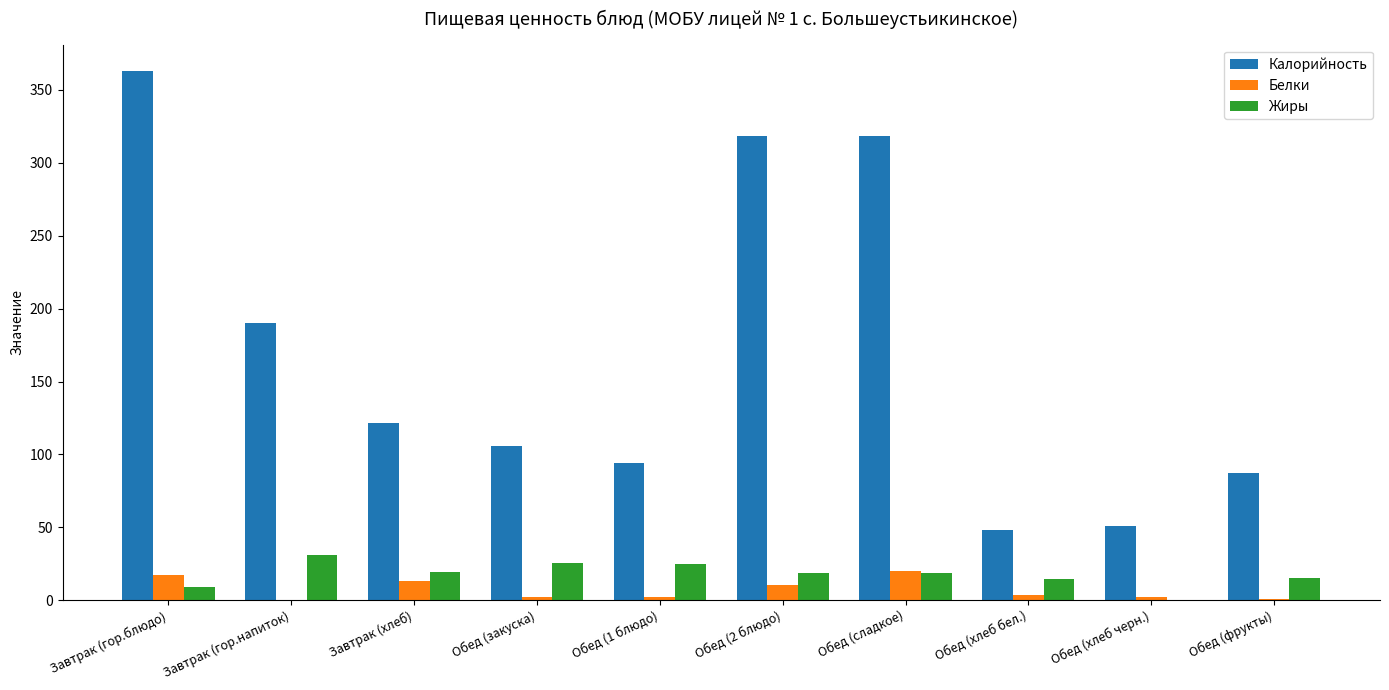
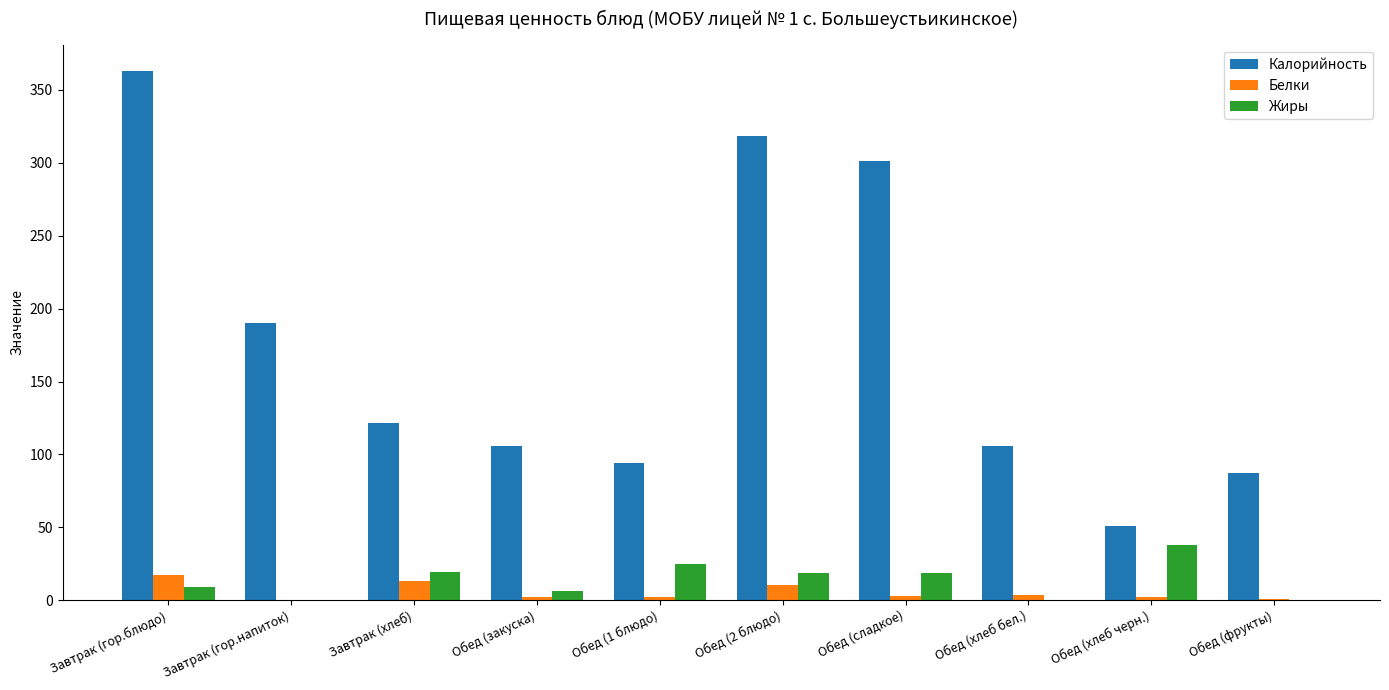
  {
    "Калорийность": {
      "Завтрак (гор.блюдо)": 363,
      "Завтрак (гор.напиток)": 190,
      "Завтрак (хлеб)": 122,
      "Обед (закуска)": 106,
      "Обед (1 блюдо)": 94,
      "Обед (2 блюдо)": 318,
-     "Обед (сладкое)": 318,
-     "Обед (хлеб бел.)": 48,
+     "Обед (сладкое)": 301,
+     "Обед (хлеб бел.)": 106,
      "Обед (хлеб черн.)": 51,
      "Обед (фрукты)": 87
    },
    "Белки": {
      "Завтрак (гор.блюдо)": 18,
      "Завтрак (хлеб)": 13,
      "Обед (закуска)": 3,
      "Обед (1 блюдо)": 2,
      "Обед (2 блюдо)": 11,
-     "Обед (сладкое)": 20,
+     "Обед (сладкое)": 3,
      "Обед (хлеб бел.)": 3,
      "Обед (хлеб черн.)": 2
    },
    "Жиры": {
      "Завтрак (гор.блюдо)": 9,
-     "Завтрак (гор.напиток)": 31,
+     "Завтрак (гор.напиток)": 0,
      "Завтрак (хлеб)": 19,
-     "Обед (закуска)": 26,
+     "Обед (закуска)": 6,
      "Обед (1 блюдо)": 25,
      "Обед (2 блюдо)": 19,
      "Обед (сладкое)": 19,
-     "Обед (хлеб бел.)": 15,
-     "Обед (хлеб черн.)": 0,
-     "Обед (фрукты)": 15
+     "Обед (хлеб бел.)": 0,
+     "Обед (хлеб черн.)": 38,
+     "Обед (фрукты)": 0
    }
  }
